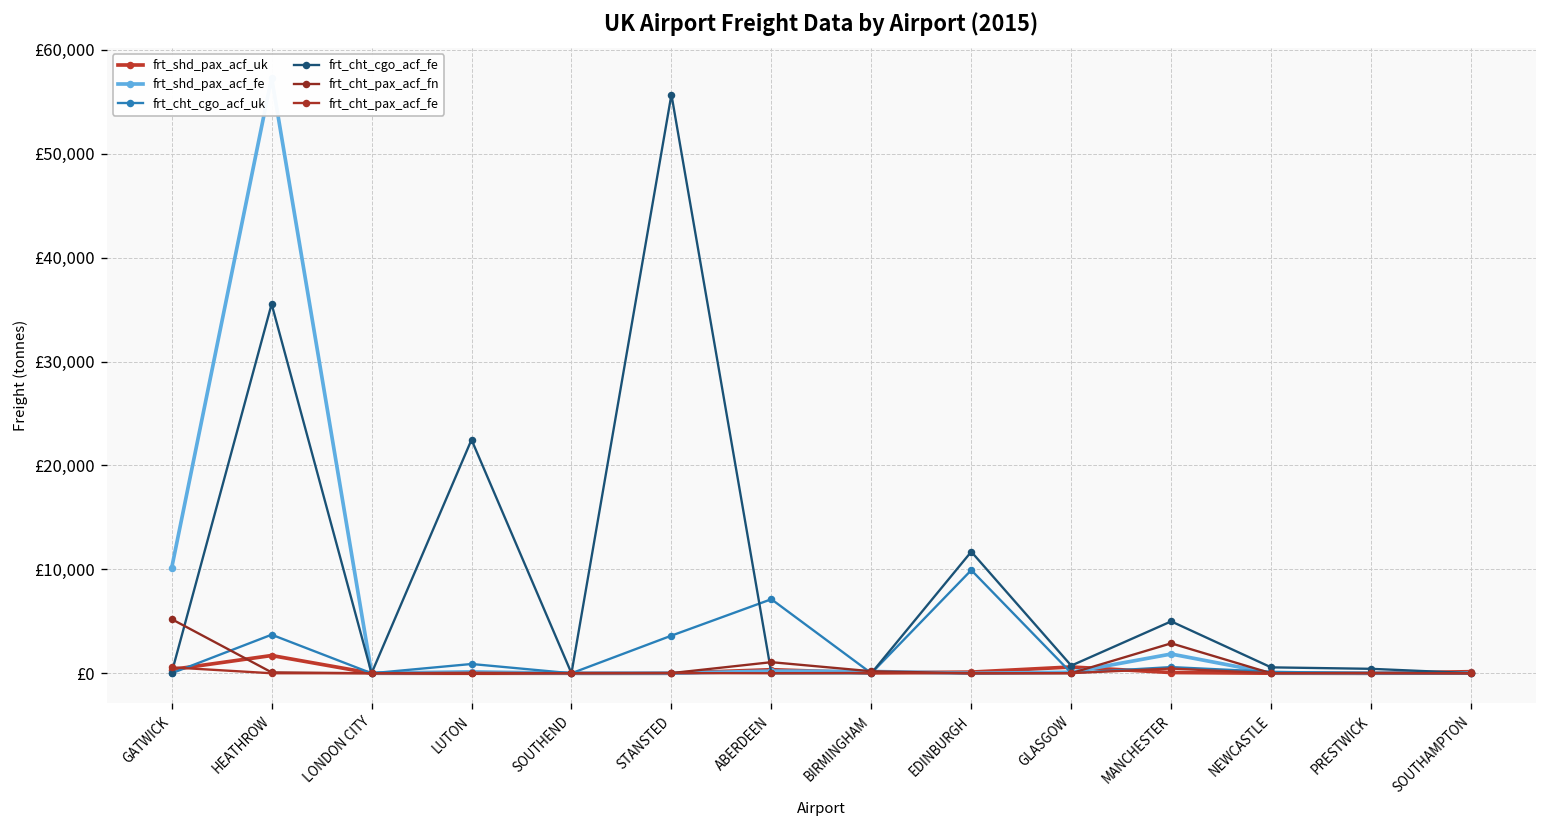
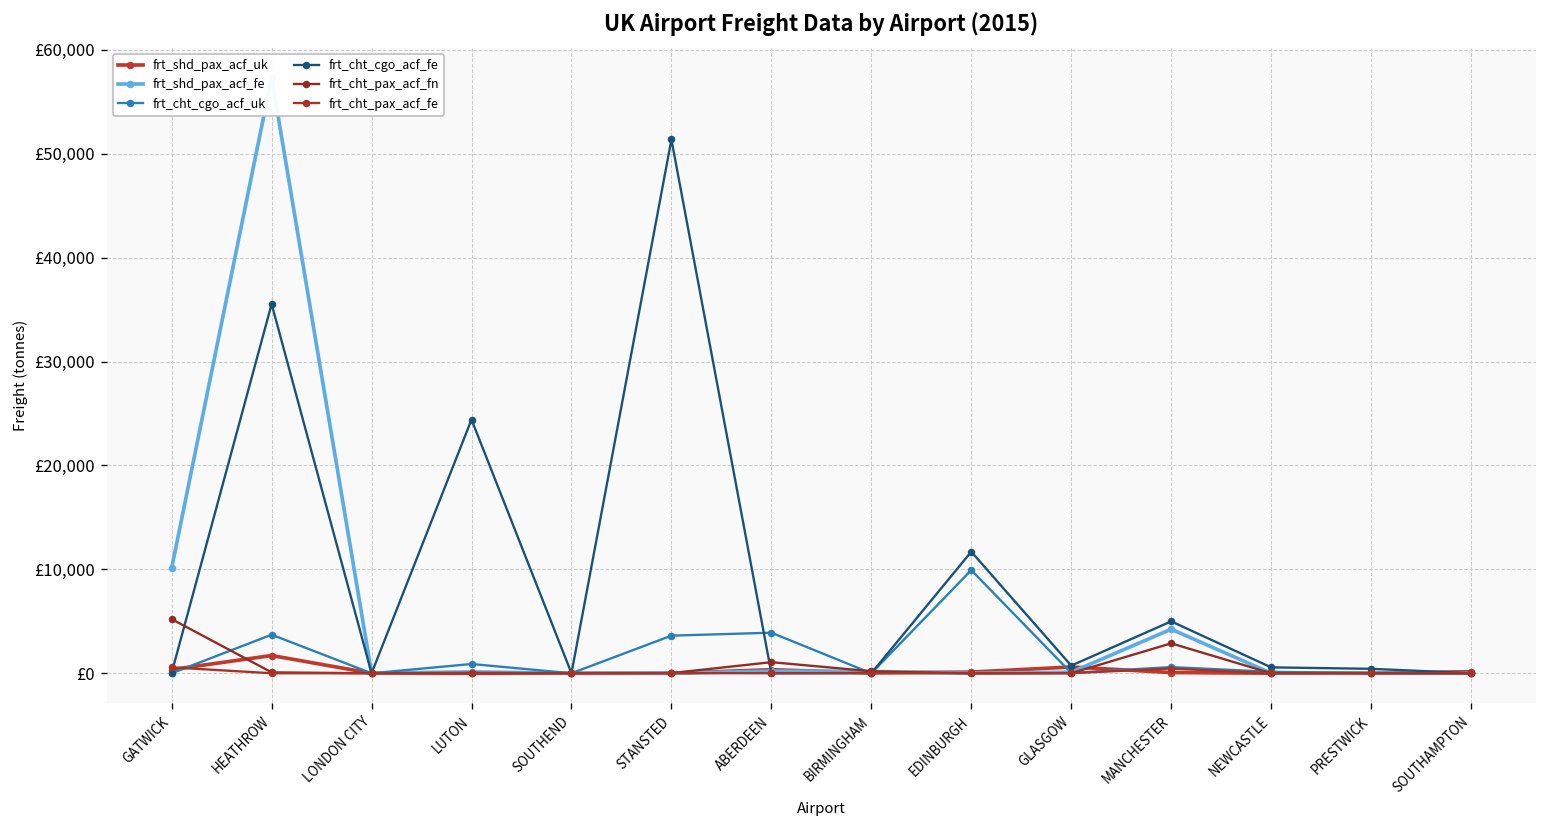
  {
    "frt_shd_pax_acf_fe": {
      "GATWICK": "£10,000",
-     "MANCHESTER": "£2,000"
+     "MANCHESTER": "£4,000"
    },
    "frt_cht_cgo_acf_uk": {
      "HEATHROW": "£4,000",
      "LUTON": "£1,000",
      "STANSTED": "£4,000",
-     "ABERDEEN": "£7,000",
+     "ABERDEEN": "£4,000",
      "EDINBURGH": "£10,000"
    },
    "frt_cht_cgo_acf_fe": {
      "HEATHROW": "£36,000",
-     "LUTON": "£22,000",
-     "STANSTED": "£56,000",
+     "LUTON": "£24,000",
+     "STANSTED": "£51,000",
      "EDINBURGH": "£12,000",
      "MANCHESTER": "£5,000",
      "NEWCASTLE": "£1,000",
      "PRESTWICK": "£0"
    }
  }
